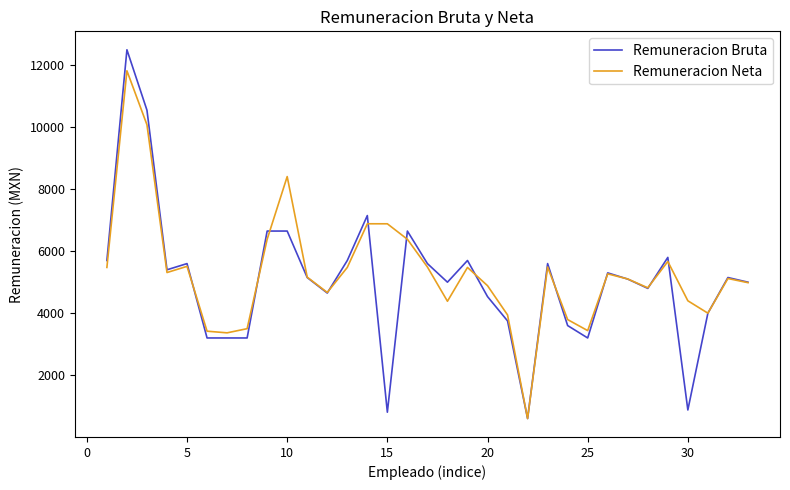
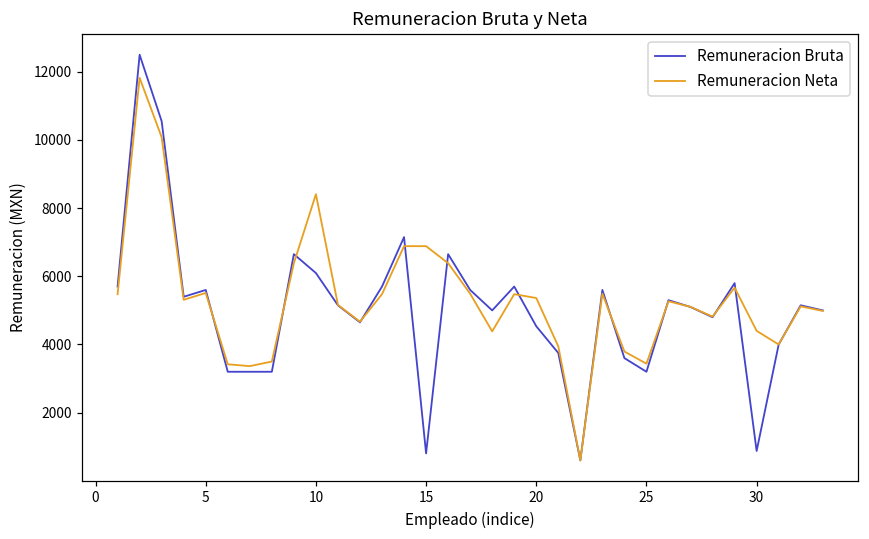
  {
    "Remuneracion Bruta": {
      "5": 5600,
-     "10": 6700,
+     "10": 6100,
      "15": 800,
      "20": 4500,
      "25": 3200,
      "30": 900
    },
    "Remuneracion Neta": {
      "5": 5500,
      "10": 8400,
      "15": 6900,
-     "20": 4900,
+     "20": 5400,
      "25": 3400,
      "30": 4400
    }
  }
